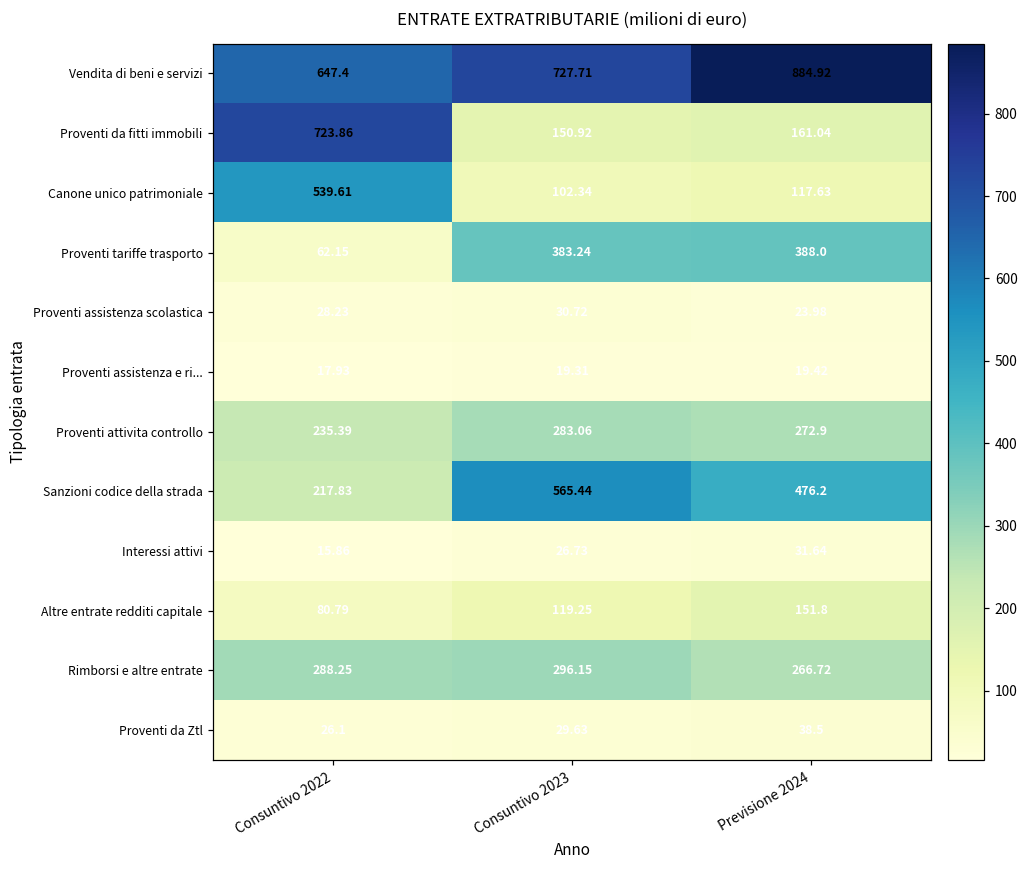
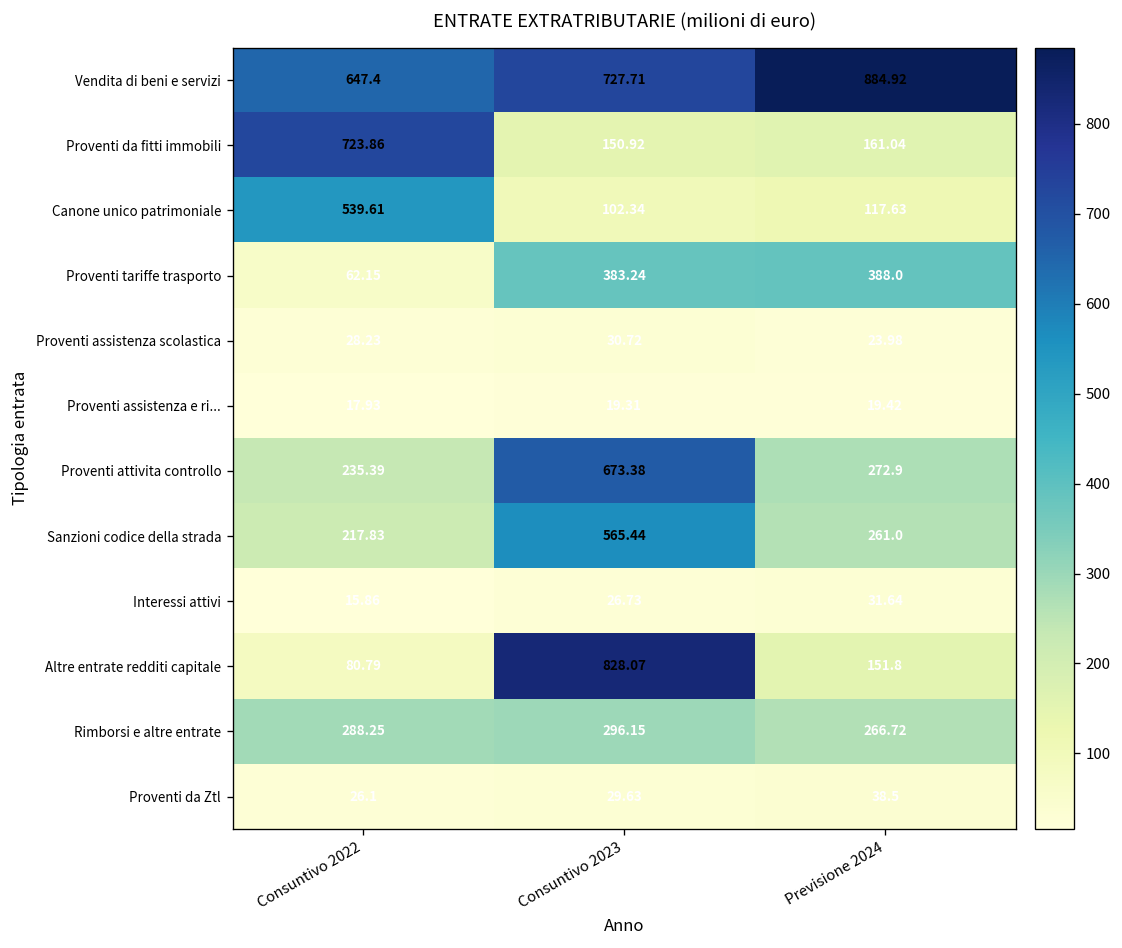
  {
    "Vendita di beni e servizi": {
      "Consuntivo 2022": 647.4,
      "Consuntivo 2023": 727.71,
      "Previsione 2024": 884.92
    },
    "Proventi da fitti immobili": {
      "Consuntivo 2022": 723.86,
      "Consuntivo 2023": 150.92,
      "Previsione 2024": 161.04
    },
    "Canone unico patrimoniale": {
      "Consuntivo 2022": 539.61,
      "Consuntivo 2023": 102.34,
      "Previsione 2024": 117.63
    },
    "Proventi tariffe trasporto": {
      "Consuntivo 2022": 62.15,
      "Consuntivo 2023": 383.24,
      "Previsione 2024": 388.0
    },
    "Proventi attivita controllo": {
      "Consuntivo 2022": 235.39,
-     "Consuntivo 2023": 283.06,
+     "Consuntivo 2023": 673.38,
      "Previsione 2024": 272.9
    },
    "Sanzioni codice della strada": {
      "Consuntivo 2022": 217.83,
      "Consuntivo 2023": 565.44,
-     "Previsione 2024": 476.2
+     "Previsione 2024": 261.0
    },
    "Altre entrate redditi capitale": {
      "Consuntivo 2022": 80.79,
-     "Consuntivo 2023": 119.25,
+     "Consuntivo 2023": 828.07,
      "Previsione 2024": 151.8
    },
    "Rimborsi e altre entrate": {
      "Consuntivo 2022": 288.25,
      "Consuntivo 2023": 296.15,
      "Previsione 2024": 266.72
    }
  }
